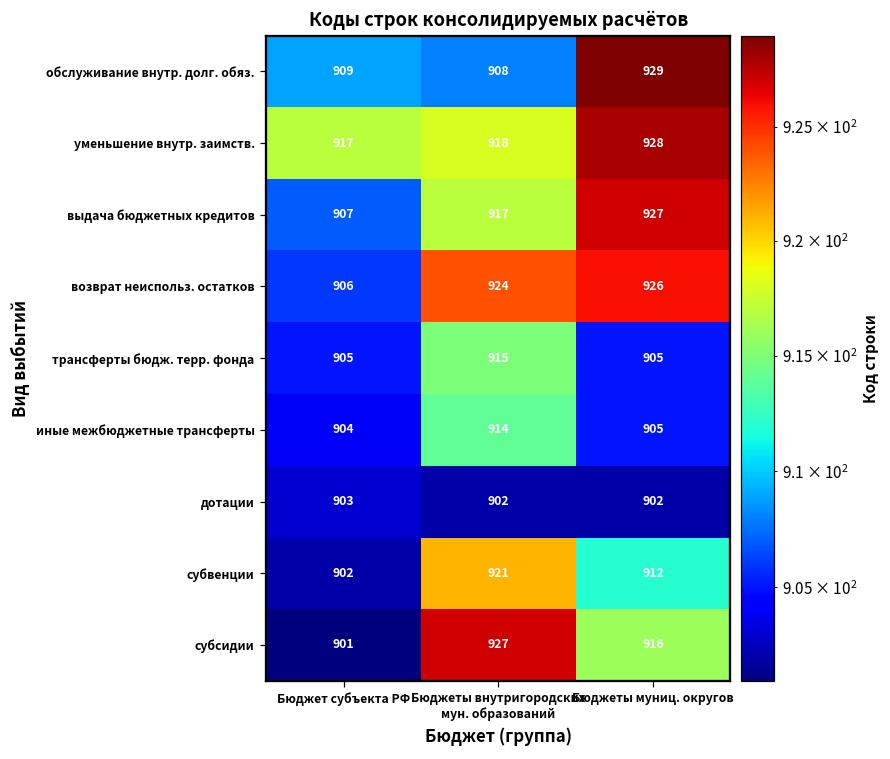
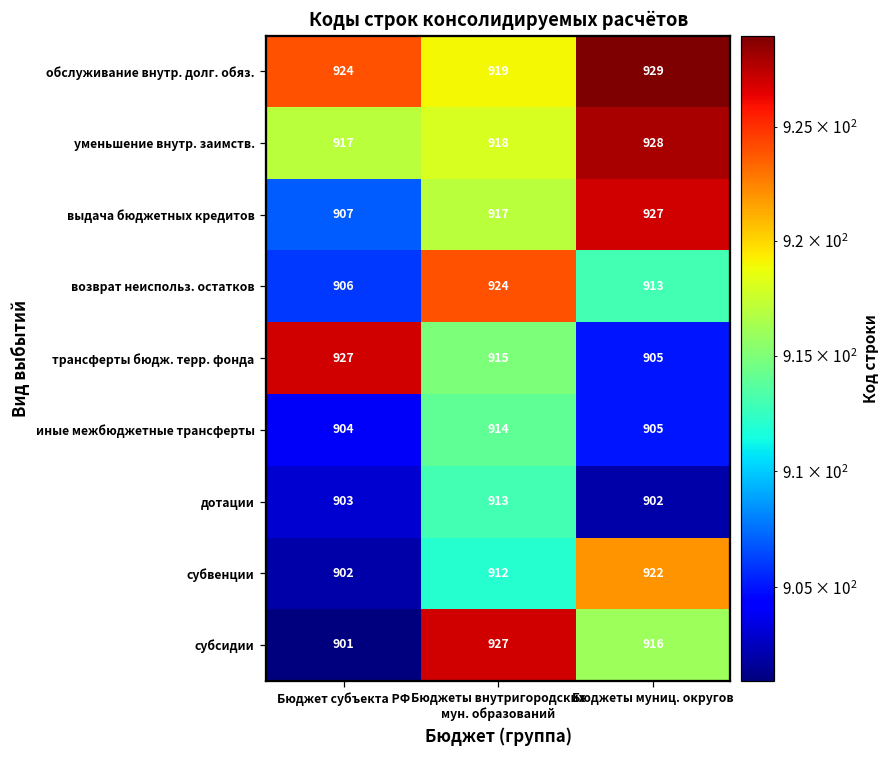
  {
    "обслуживание внутр. долг. обяз.": {
-     "Бюджет субъекта РФ": 909,
-     "Бюджеты внутригородских мун. образований": 908,
+     "Бюджет субъекта РФ": 924,
+     "Бюджеты внутригородских мун. образований": 919,
      "Бюджеты муниц. округов": 929
    },
    "уменьшение внутр. заимств.": {
      "Бюджет субъекта РФ": 917,
      "Бюджеты внутригородских мун. образований": 918,
      "Бюджеты муниц. округов": 928
    },
    "выдача бюджетных кредитов": {
      "Бюджет субъекта РФ": 907,
      "Бюджеты внутригородских мун. образований": 917,
      "Бюджеты муниц. округов": 927
    },
    "возврат неиспольз. остатков": {
      "Бюджет субъекта РФ": 906,
      "Бюджеты внутригородских мун. образований": 924,
-     "Бюджеты муниц. округов": 926
+     "Бюджеты муниц. округов": 913
    },
    "трансферты бюдж. терр. фонда": {
-     "Бюджет субъекта РФ": 905,
+     "Бюджет субъекта РФ": 927,
      "Бюджеты внутригородских мун. образований": 915,
      "Бюджеты муниц. округов": 905
    },
    "иные межбюджетные трансферты": {
      "Бюджет субъекта РФ": 904,
      "Бюджеты внутригородских мун. образований": 914,
      "Бюджеты муниц. округов": 905
    },
    "дотации": {
      "Бюджет субъекта РФ": 903,
-     "Бюджеты внутригородских мун. образований": 902,
+     "Бюджеты внутригородских мун. образований": 913,
      "Бюджеты муниц. округов": 902
    },
    "субвенции": {
      "Бюджет субъекта РФ": 902,
-     "Бюджеты внутригородских мун. образований": 921,
-     "Бюджеты муниц. округов": 912
+     "Бюджеты внутригородских мун. образований": 912,
+     "Бюджеты муниц. округов": 922
    },
    "субсидии": {
      "Бюджет субъекта РФ": 901,
      "Бюджеты внутригородских мун. образований": 927,
      "Бюджеты муниц. округов": 916
    }
  }
